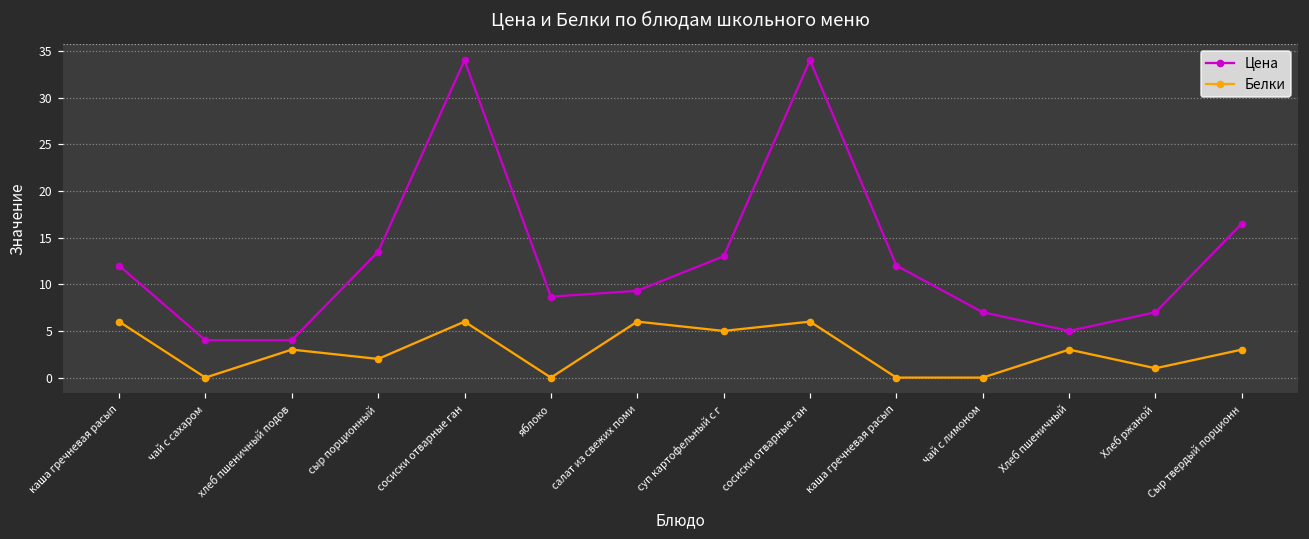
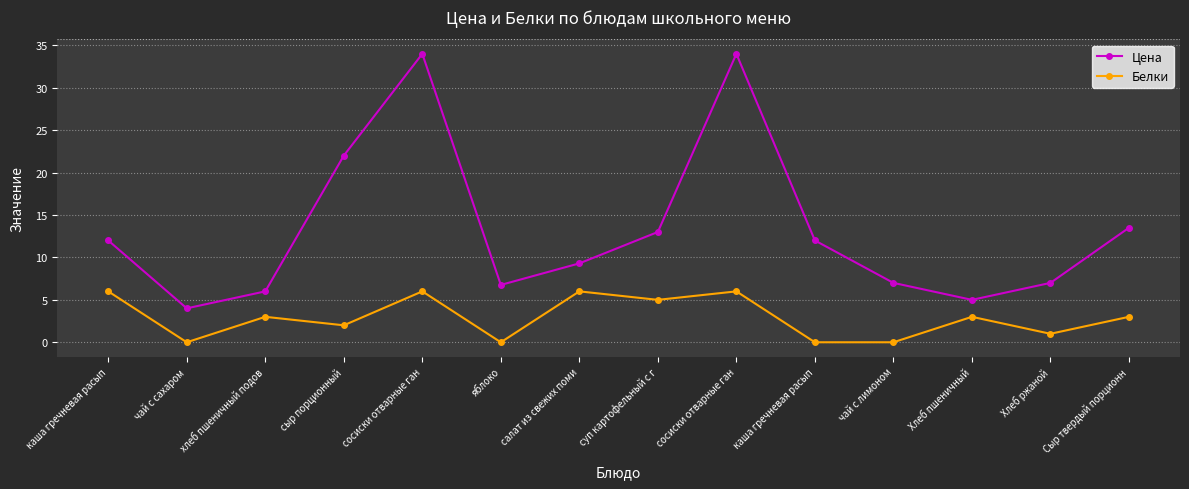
  {
    "Цена": {
      "чай с сахаром": 4,
-     "хлеб пшеничный подов": 4,
-     "сыр порционный": 14,
-     "яблоко": 9,
+     "хлеб пшеничный подов": 6,
+     "сыр порционный": 22,
+     "яблоко": 7,
      "салат из свежих поми": 9,
      "суп картофельный с г": 13,
      "чай с лимоном": 7,
      "Хлеб пшеничный": 5,
      "Хлеб ржаной": 7,
-     "Сыр твердый порционн": 17
+     "Сыр твердый порционн": 14
    },
    "Белки": {
      "чай с сахаром": 0,
      "хлеб пшеничный подов": 3,
      "сыр порционный": 2,
      "яблоко": 0,
      "салат из свежих поми": 6,
      "суп картофельный с г": 5,
      "чай с лимоном": 0,
      "Хлеб пшеничный": 3,
      "Хлеб ржаной": 1,
      "Сыр твердый порционн": 3
    }
  }
